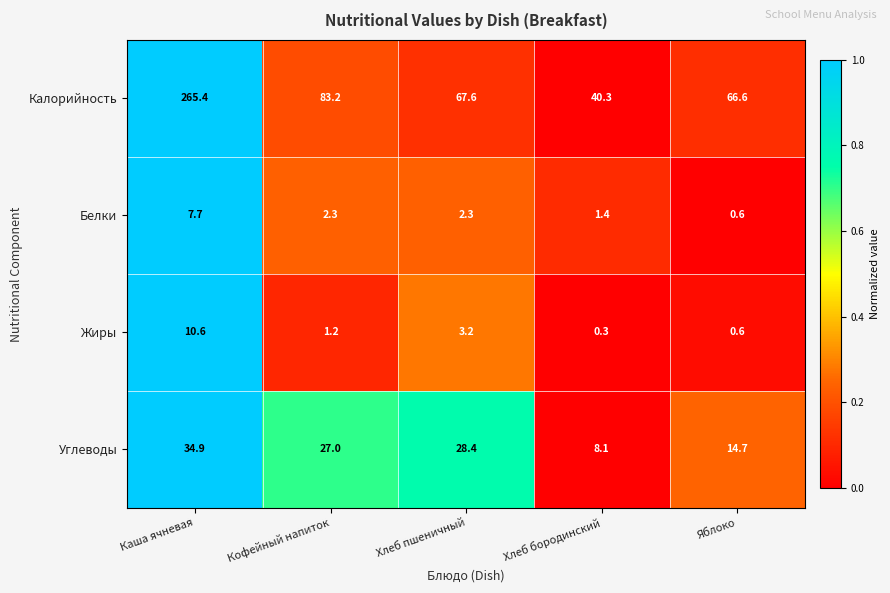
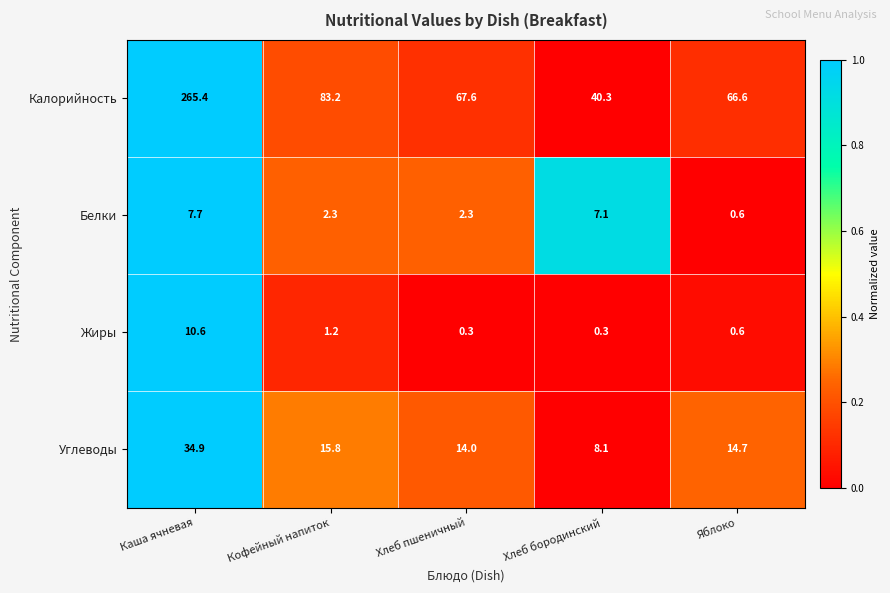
  {
    "Калорийность": {
      "Каша ячневая": 265.4,
      "Кофейный напиток": 83.2,
      "Хлеб пшеничный": 67.6,
      "Хлеб бородинский": 40.3,
      "Яблоко": 66.6
    },
    "Белки": {
      "Каша ячневая": 7.7,
      "Кофейный напиток": 2.3,
      "Хлеб пшеничный": 2.3,
-     "Хлеб бородинский": 1.4,
+     "Хлеб бородинский": 7.1,
      "Яблоко": 0.6
    },
    "Жиры": {
      "Каша ячневая": 10.6,
      "Кофейный напиток": 1.2,
-     "Хлеб пшеничный": 3.2,
+     "Хлеб пшеничный": 0.3,
      "Хлеб бородинский": 0.3,
      "Яблоко": 0.6
    },
    "Углеводы": {
      "Каша ячневая": 34.9,
-     "Кофейный напиток": 27.0,
-     "Хлеб пшеничный": 28.4,
+     "Кофейный напиток": 15.8,
+     "Хлеб пшеничный": 14.0,
      "Хлеб бородинский": 8.1,
      "Яблоко": 14.7
    }
  }
